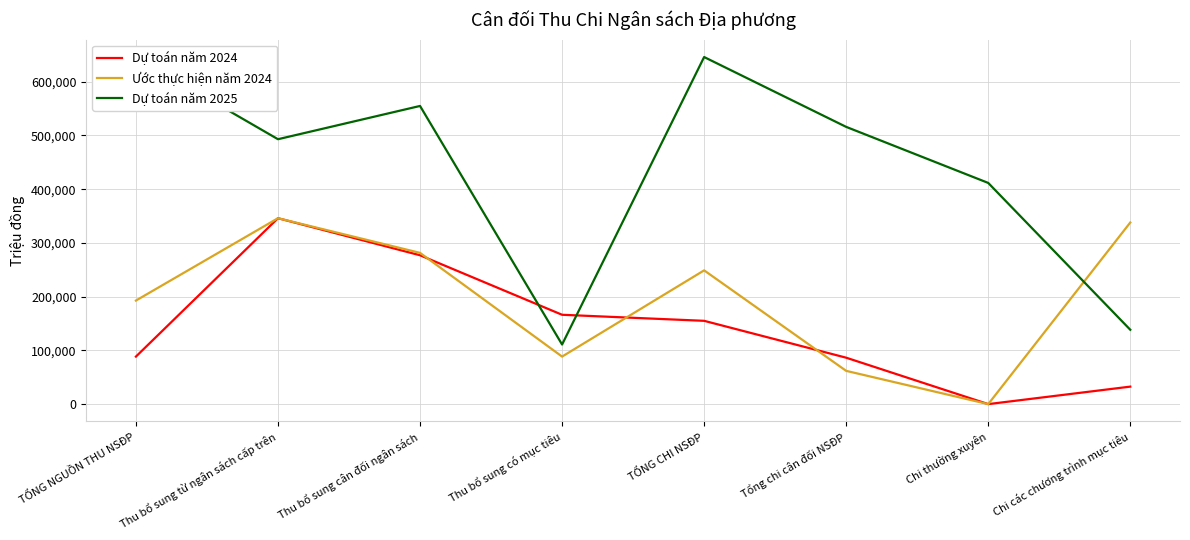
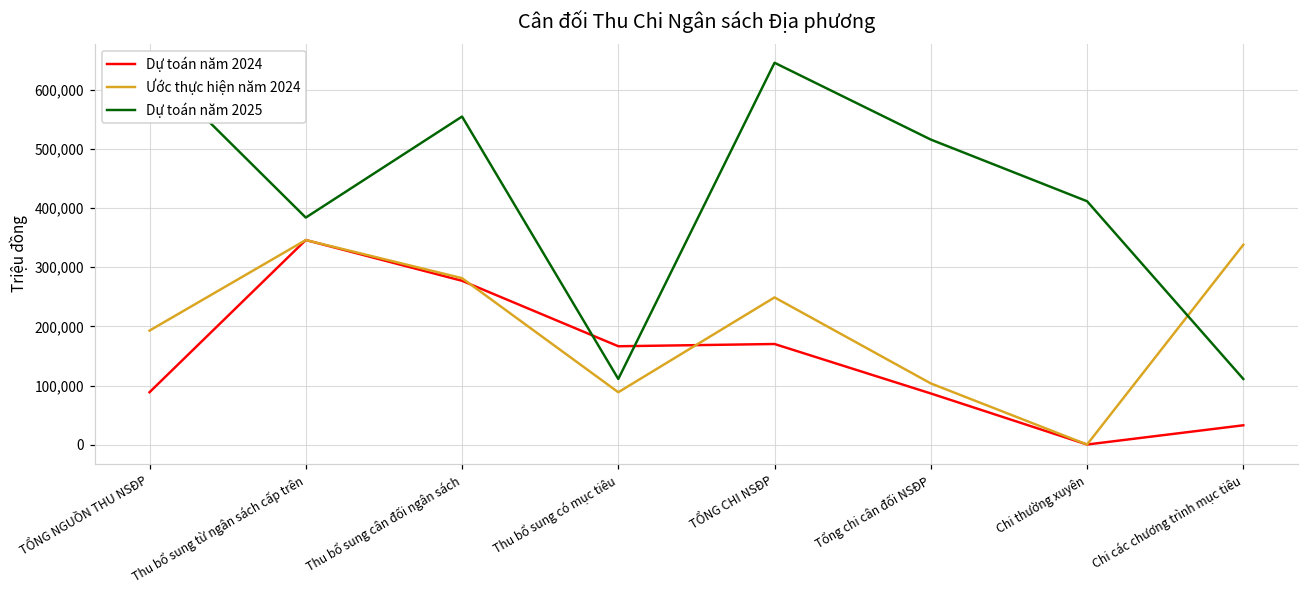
  {
    "Dự toán năm 2024": {
      "TỔNG NGUỒN THU NSĐP": "90,000",
      "Thu bổ sung có mục tiêu": "170,000",
-     "TỔNG CHI NSĐP": "160,000",
+     "TỔNG CHI NSĐP": "170,000",
      "Tổng chi cân đối NSĐP": "90,000",
      "Chi các chương trình mục tiêu": "30,000"
    },
    "Ước thực hiện năm 2024": {
      "TỔNG NGUỒN THU NSĐP": "190,000",
      "Thu bổ sung có mục tiêu": "90,000",
      "TỔNG CHI NSĐP": "250,000",
-     "Tổng chi cân đối NSĐP": "60,000",
+     "Tổng chi cân đối NSĐP": "100,000",
      "Chi các chương trình mục tiêu": "340,000"
    },
    "Dự toán năm 2025": {
-     "Thu bổ sung từ ngân sách cấp trên": "490,000",
+     "Thu bổ sung từ ngân sách cấp trên": "380,000",
      "Thu bổ sung cân đối ngân sách": "550,000",
      "Thu bổ sung có mục tiêu": "110,000",
      "TỔNG CHI NSĐP": "650,000",
      "Tổng chi cân đối NSĐP": "520,000",
      "Chi thường xuyên": "410,000",
-     "Chi các chương trình mục tiêu": "140,000"
+     "Chi các chương trình mục tiêu": "110,000"
    }
  }
